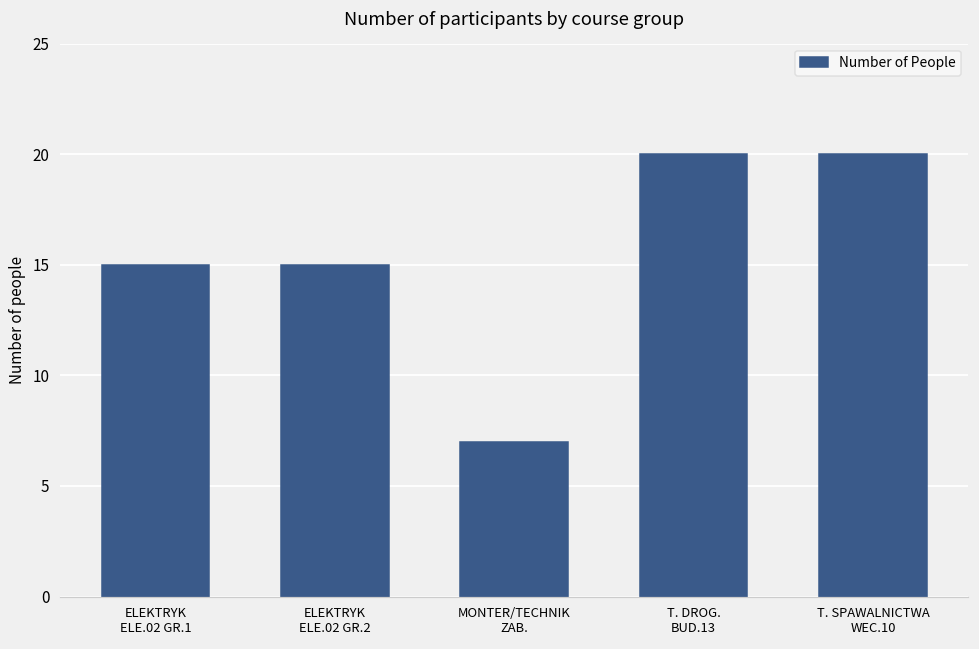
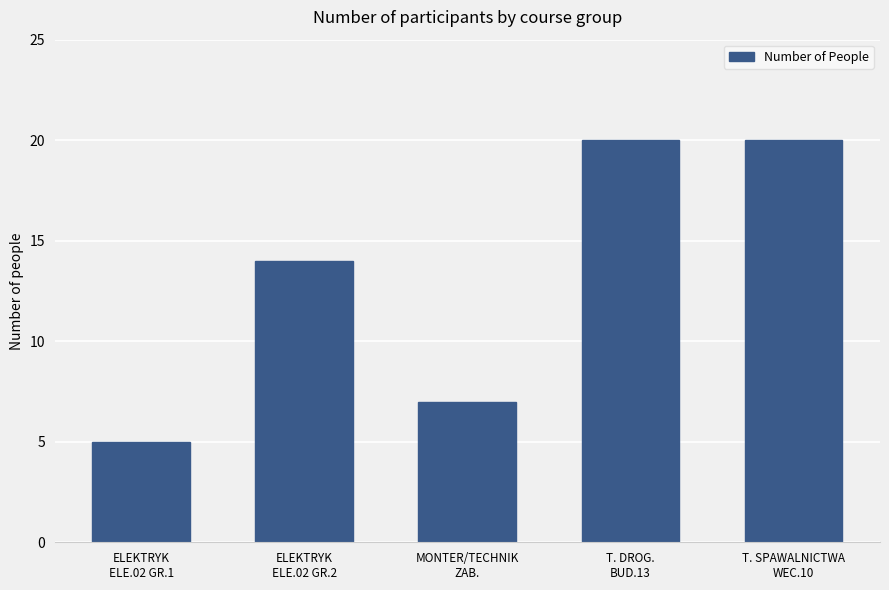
  {
-   "ELEKTRYK ELE.02 GR.1": 15,
-   "ELEKTRYK ELE.02 GR.2": 15,
+   "ELEKTRYK ELE.02 GR.1": 5,
+   "ELEKTRYK ELE.02 GR.2": 14,
    "MONTER/TECHNIK ZAB.": 7,
    "T. DROG. BUD.13": 20,
    "T. SPAWALNICTWA WEC.10": 20
  }
